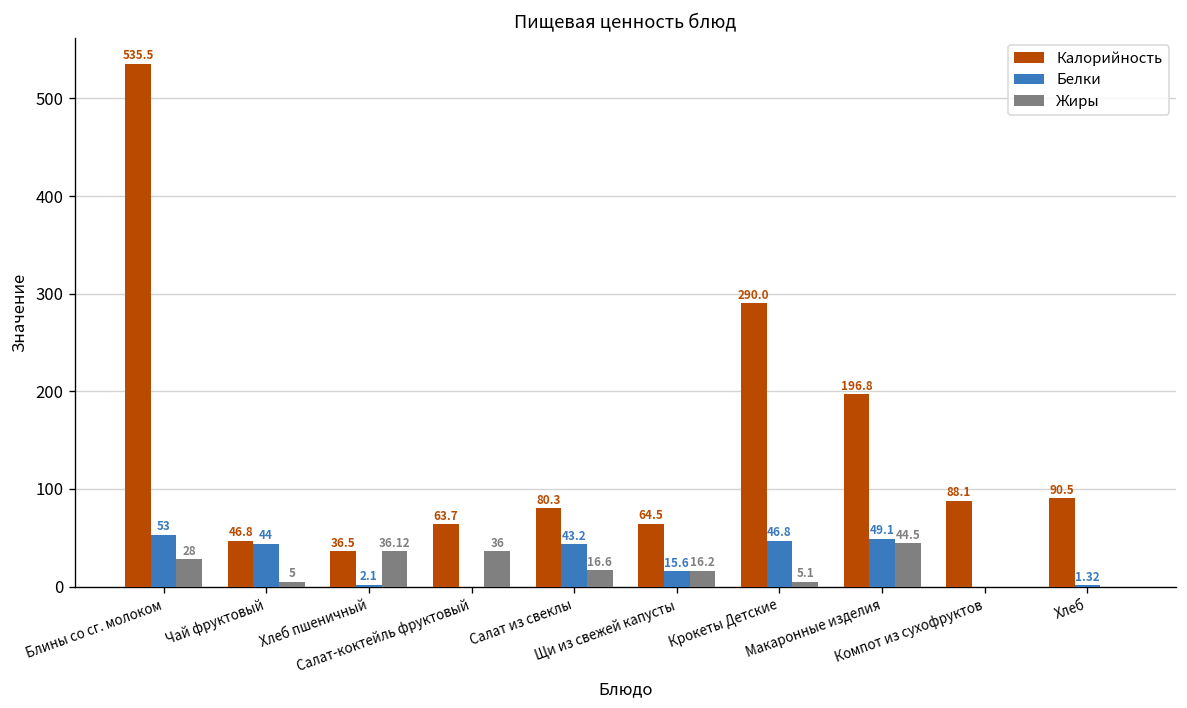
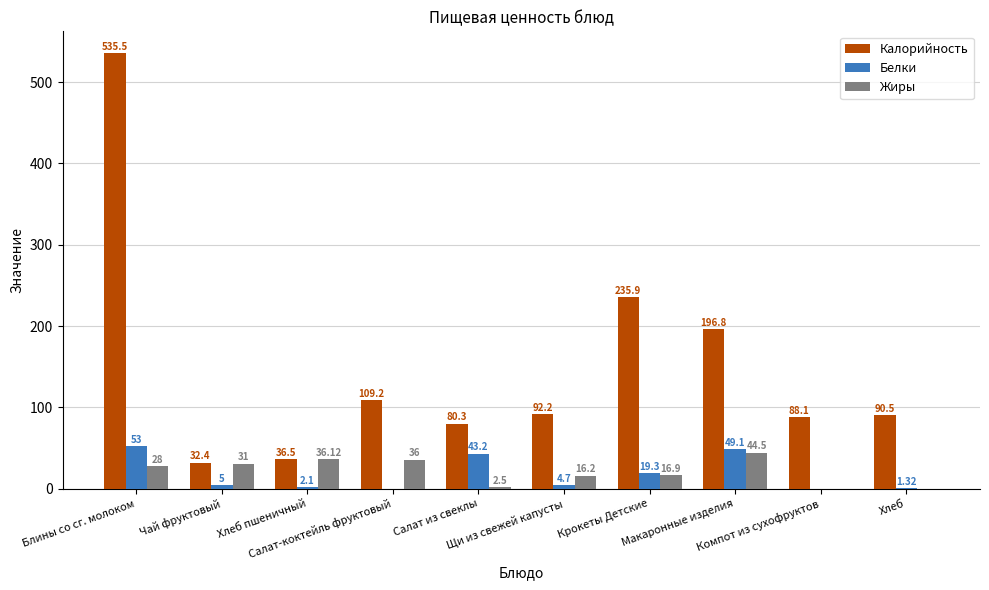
  {
    "Калорийность": {
      "Блины со сг. молоком": 535.5,
-     "Чай фруктовый": 46.8,
+     "Чай фруктовый": 32.4,
      "Хлеб пшеничный": 36.5,
-     "Салат-коктейль фруктовый": 63.7,
+     "Салат-коктейль фруктовый": 109.2,
      "Салат из свеклы": 80.3,
-     "Щи из свежей капусты": 64.5,
-     "Крокеты Детские": 290.0,
+     "Щи из свежей капусты": 92.2,
+     "Крокеты Детские": 235.9,
      "Макаронные изделия": 196.8,
      "Компот из сухофруктов": 88.1,
      "Хлеб": 90.5
    },
    "Белки": {
      "Блины со сг. молоком": 53,
-     "Чай фруктовый": 44,
+     "Чай фруктовый": 5,
      "Хлеб пшеничный": 2.1,
      "Салат из свеклы": 43.2,
-     "Щи из свежей капусты": 15.6,
-     "Крокеты Детские": 46.8,
+     "Щи из свежей капусты": 4.7,
+     "Крокеты Детские": 19.3,
      "Макаронные изделия": 49.1,
      "Хлеб": 1.32
    },
    "Жиры": {
      "Блины со сг. молоком": 28,
-     "Чай фруктовый": 5,
+     "Чай фруктовый": 31,
      "Хлеб пшеничный": 36.12,
      "Салат-коктейль фруктовый": 36,
-     "Салат из свеклы": 16.6,
+     "Салат из свеклы": 2.5,
      "Щи из свежей капусты": 16.2,
-     "Крокеты Детские": 5.1,
+     "Крокеты Детские": 16.9,
      "Макаронные изделия": 44.5
    }
  }
